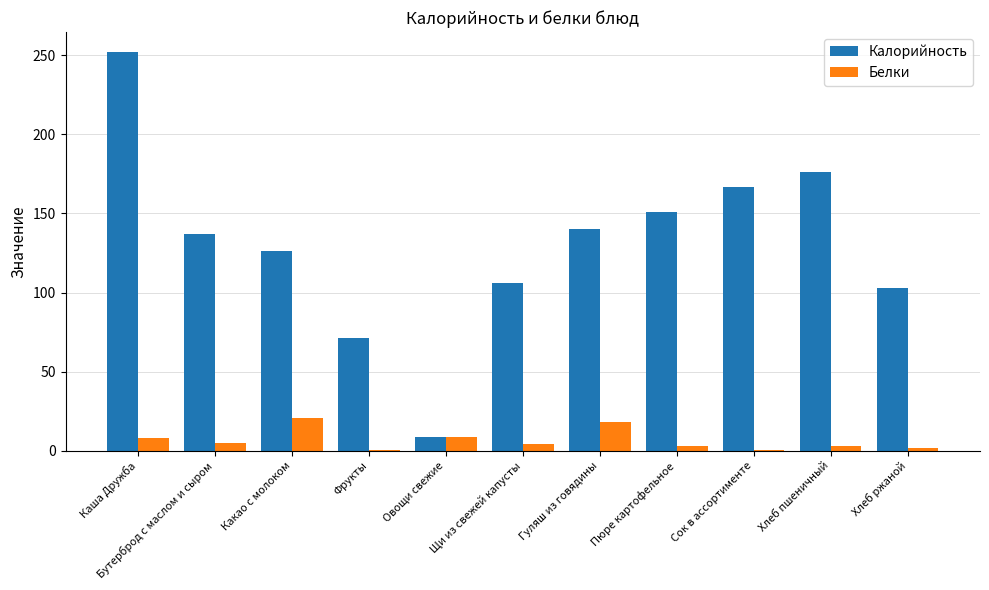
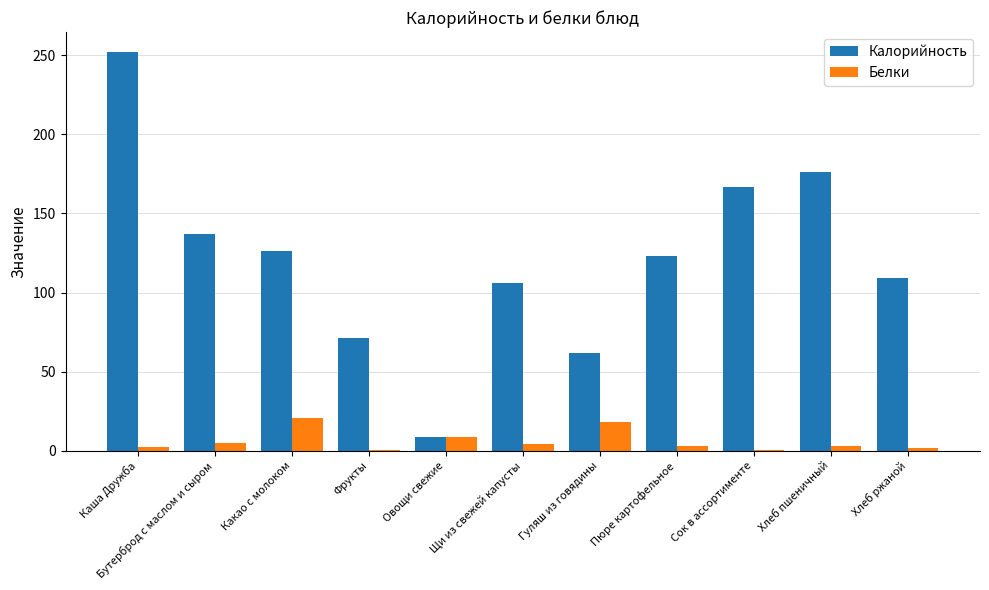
  {
    "Калорийность": {
      "Каша Дружба": 252,
      "Бутерброд с маслом и сыром": 137,
      "Какао с молоком": 126,
      "Фрукты": 71,
      "Овощи свежие": 9,
      "Щи из свежей капусты": 106,
-     "Гуляш из говядины": 140,
-     "Пюре картофельное": 151,
+     "Гуляш из говядины": 62,
+     "Пюре картофельное": 123,
      "Сок в ассортименте": 167,
      "Хлеб пшеничный": 176,
-     "Хлеб ржаной": 103
+     "Хлеб ржаной": 109
    },
    "Белки": {
-     "Каша Дружба": 8,
+     "Каша Дружба": 3,
      "Бутерброд с маслом и сыром": 5,
      "Какао с молоком": 21,
      "Овощи свежие": 9,
      "Щи из свежей капусты": 5,
      "Гуляш из говядины": 19,
      "Пюре картофельное": 3,
      "Хлеб пшеничный": 3,
      "Хлеб ржаной": 2
    }
  }
